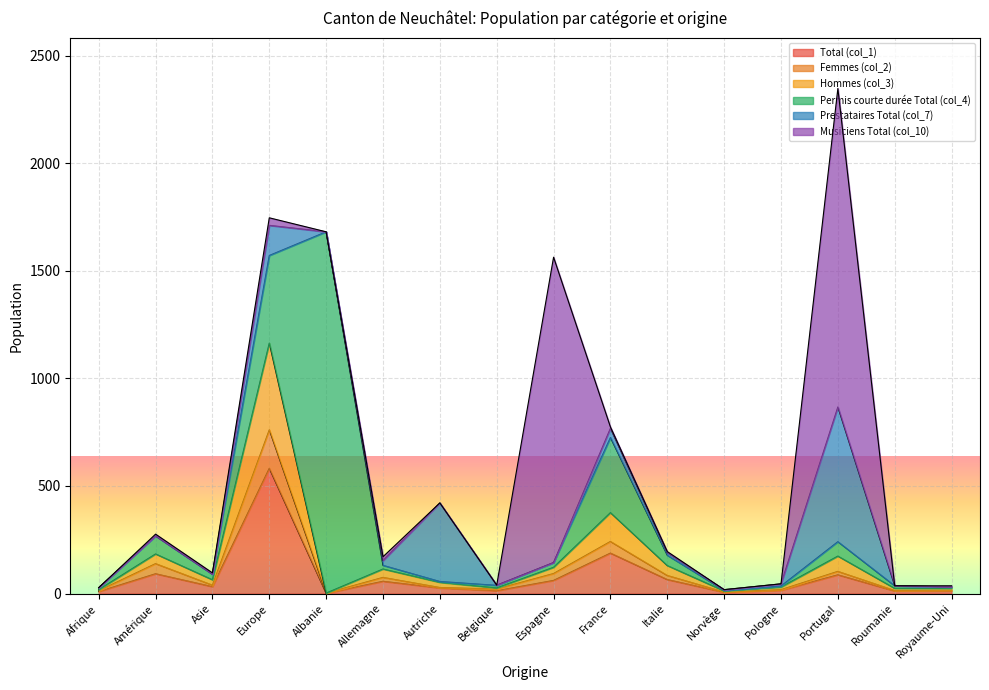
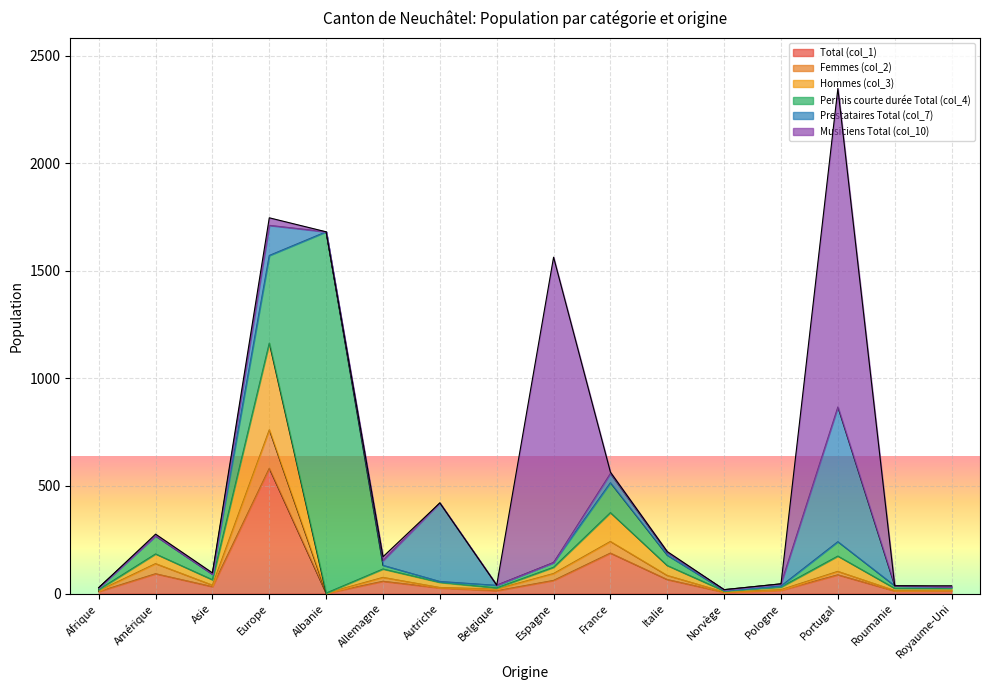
  {
    "Permis courte durée Total (col_4)": {
      "Europe": 410,
      "Allemagne": 20,
-     "France": 350,
+     "France": 140,
      "Italie": 50,
      "Portugal": 70
    },
    "Prestataires Total (col_7)": {
      "Europe": 140,
      "Allemagne": 20,
      "Portugal": 630
    },
    "Musiciens Total (col_10)": {
      "Europe": 40,
      "Allemagne": 20,
      "Espagne": 1420
    }
  }
